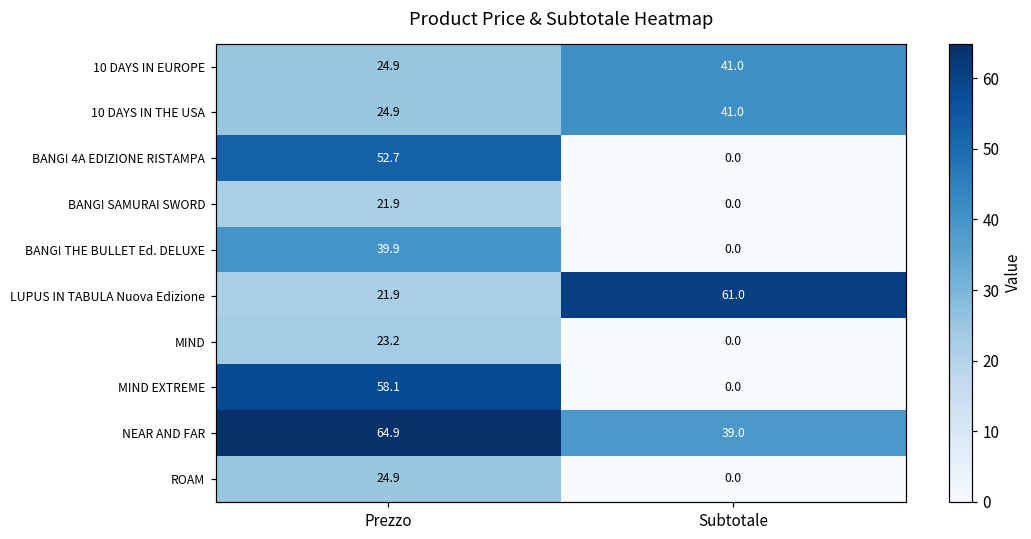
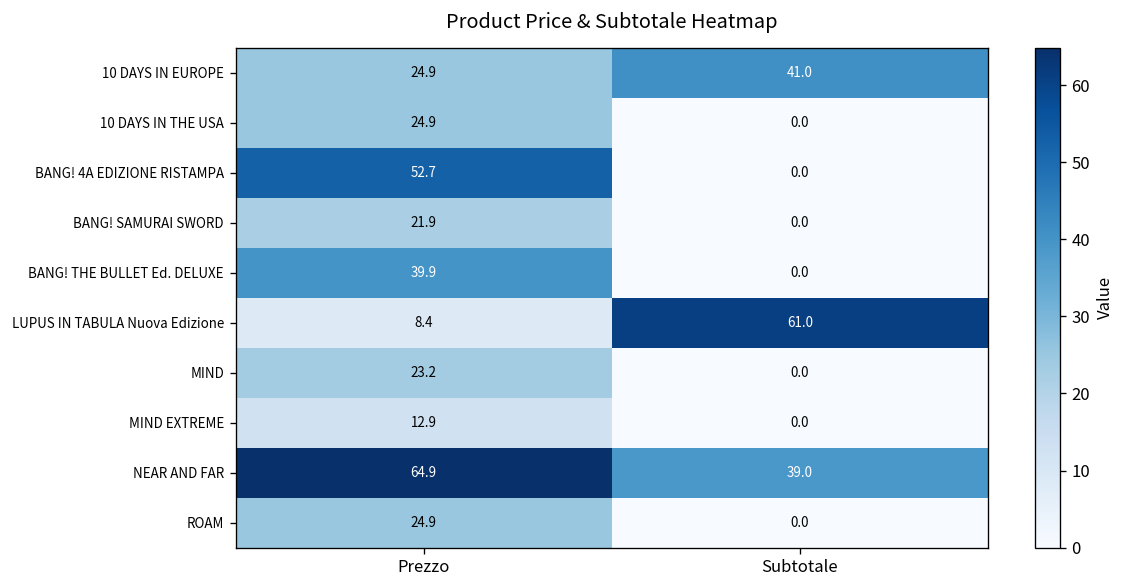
  {
    "10 DAYS IN EUROPE": {
      "Prezzo": 24.9,
      "Subtotale": 41.0
    },
    "10 DAYS IN THE USA": {
      "Prezzo": 24.9,
-     "Subtotale": 41.0
+     "Subtotale": 0.0
    },
    "BANG! 4A EDIZIONE RISTAMPA": {
      "Prezzo": 52.7,
      "Subtotale": 0.0
    },
    "BANG! SAMURAI SWORD": {
      "Prezzo": 21.9,
      "Subtotale": 0.0
    },
    "BANG! THE BULLET Ed. DELUXE": {
      "Prezzo": 39.9,
      "Subtotale": 0.0
    },
    "LUPUS IN TABULA Nuova Edizione": {
-     "Prezzo": 21.9,
+     "Prezzo": 8.4,
      "Subtotale": 61.0
    },
    "MIND": {
      "Prezzo": 23.2,
      "Subtotale": 0.0
    },
    "MIND EXTREME": {
-     "Prezzo": 58.1,
+     "Prezzo": 12.9,
      "Subtotale": 0.0
    },
    "NEAR AND FAR": {
      "Prezzo": 64.9,
      "Subtotale": 39.0
    },
    "ROAM": {
      "Prezzo": 24.9,
      "Subtotale": 0.0
    }
  }
